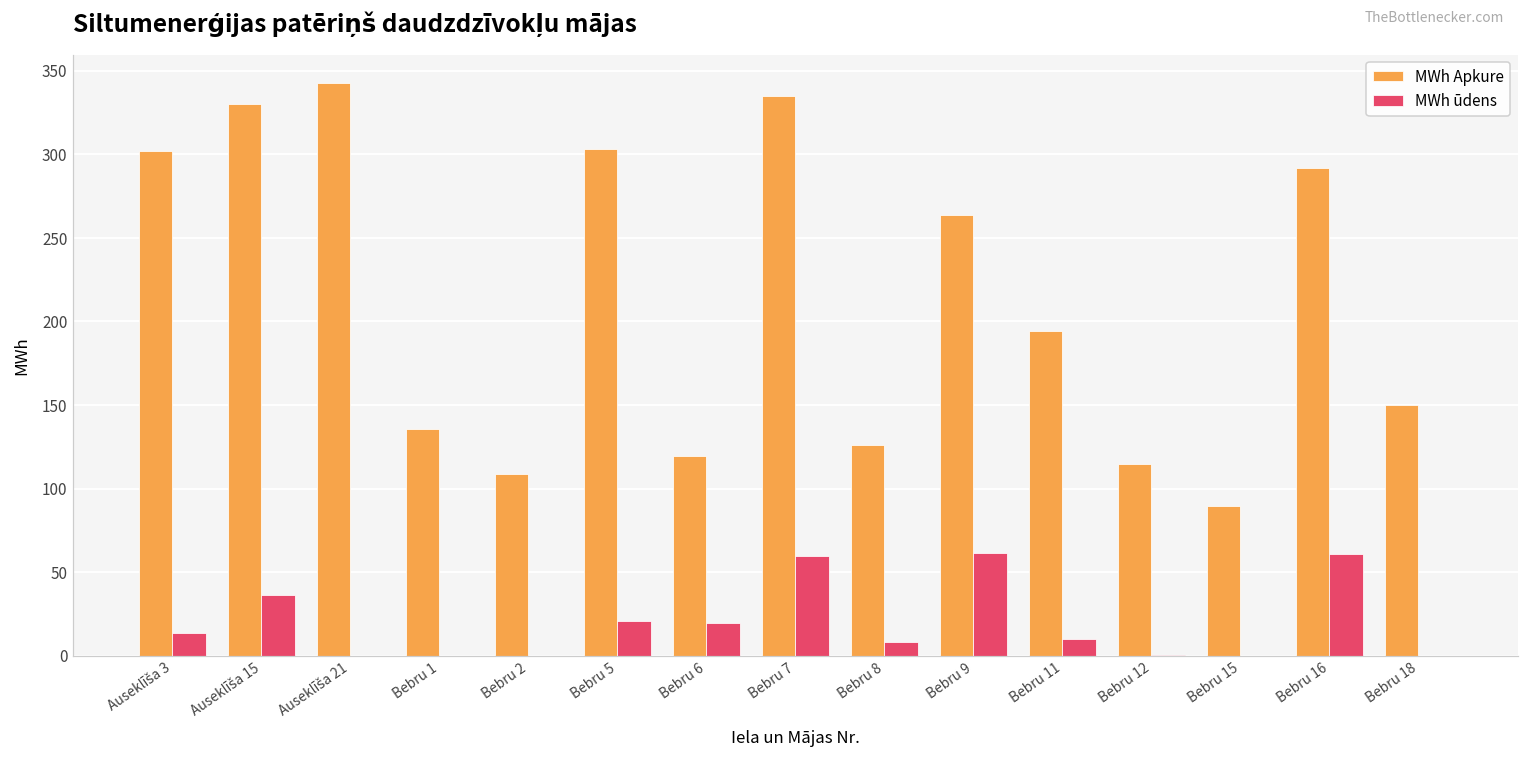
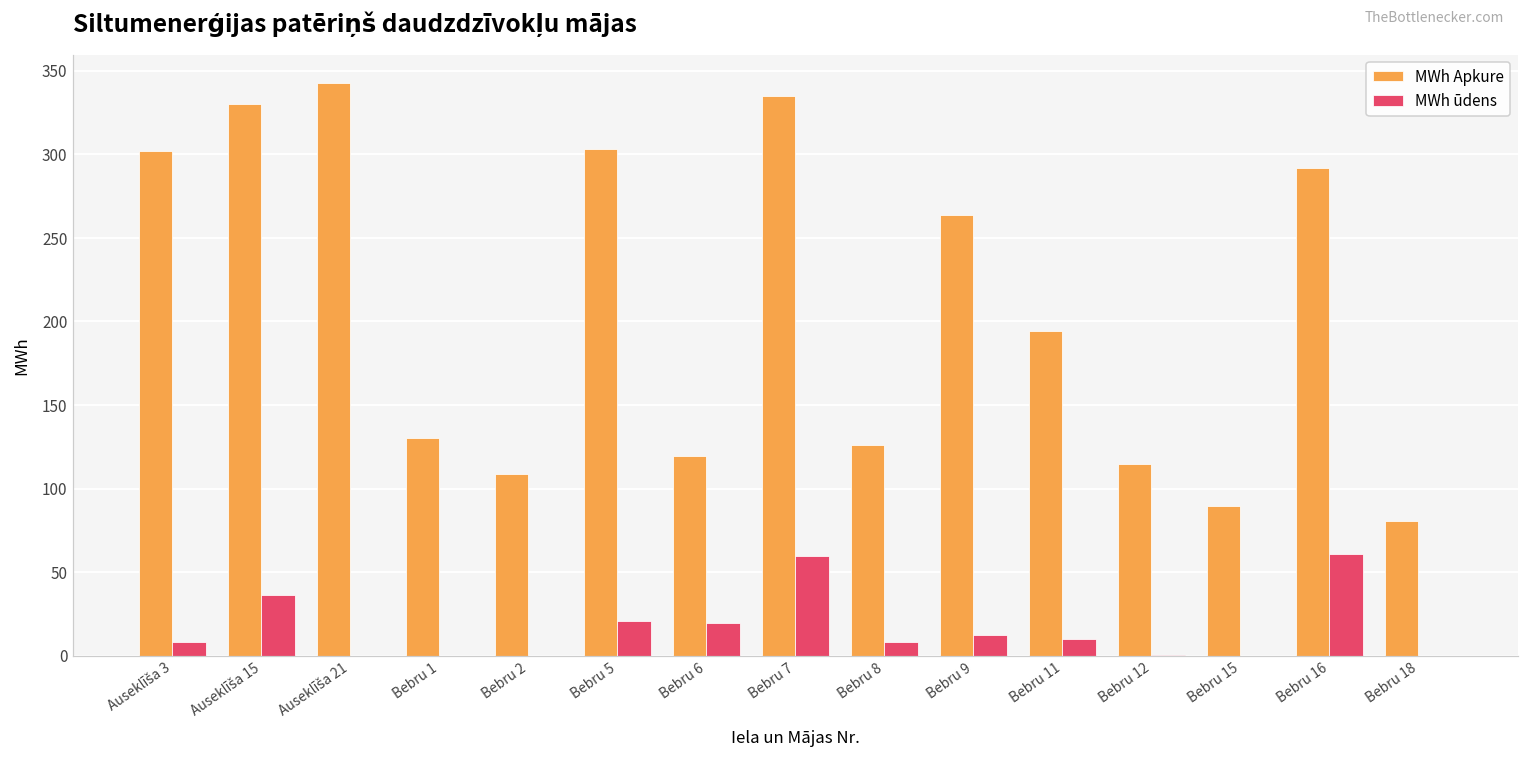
  {
    "MWh Apkure": {
      "Auseklīša 3": 302,
      "Auseklīša 15": 330,
      "Auseklīša 21": 343,
-     "Bebru 1": 136,
+     "Bebru 1": 130,
      "Bebru 2": 109,
      "Bebru 5": 303,
      "Bebru 6": 120,
      "Bebru 7": 335,
      "Bebru 8": 126,
      "Bebru 9": 264,
      "Bebru 11": 194,
      "Bebru 12": 114,
      "Bebru 15": 90,
      "Bebru 16": 292,
-     "Bebru 18": 150
+     "Bebru 18": 81
    },
    "MWh ūdens": {
-     "Auseklīša 3": 14,
+     "Auseklīša 3": 8,
      "Auseklīša 15": 37,
      "Auseklīša 21": 0,
      "Bebru 1": 0,
      "Bebru 2": 0,
      "Bebru 5": 21,
      "Bebru 6": 19,
      "Bebru 7": 60,
      "Bebru 8": 8,
-     "Bebru 9": 61,
+     "Bebru 9": 12,
      "Bebru 11": 10,
      "Bebru 15": 0,
      "Bebru 16": 61,
      "Bebru 18": 0
    }
  }
